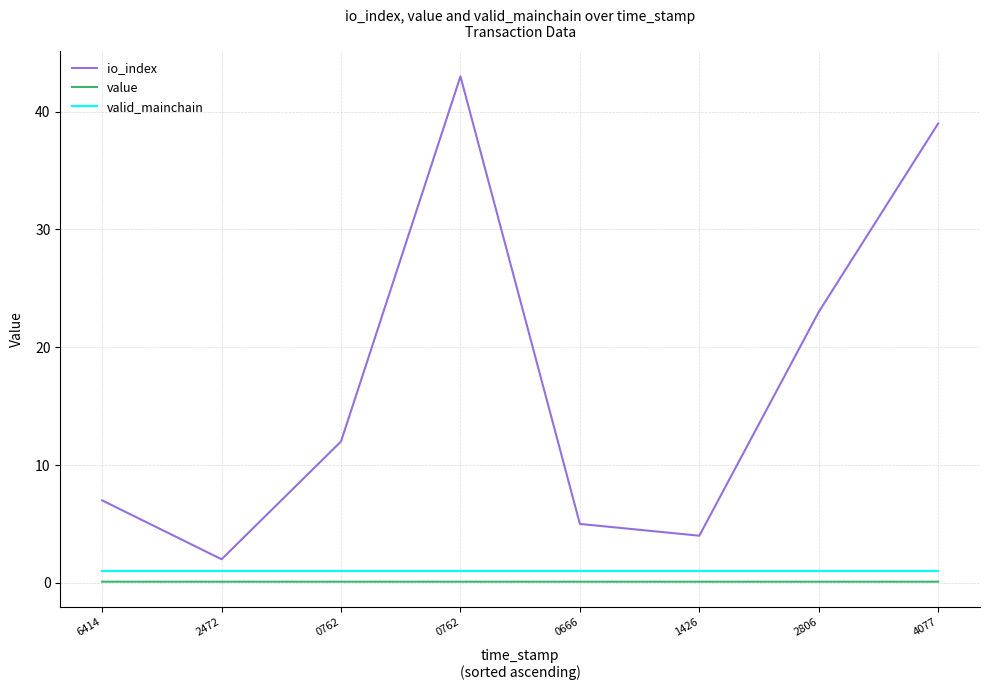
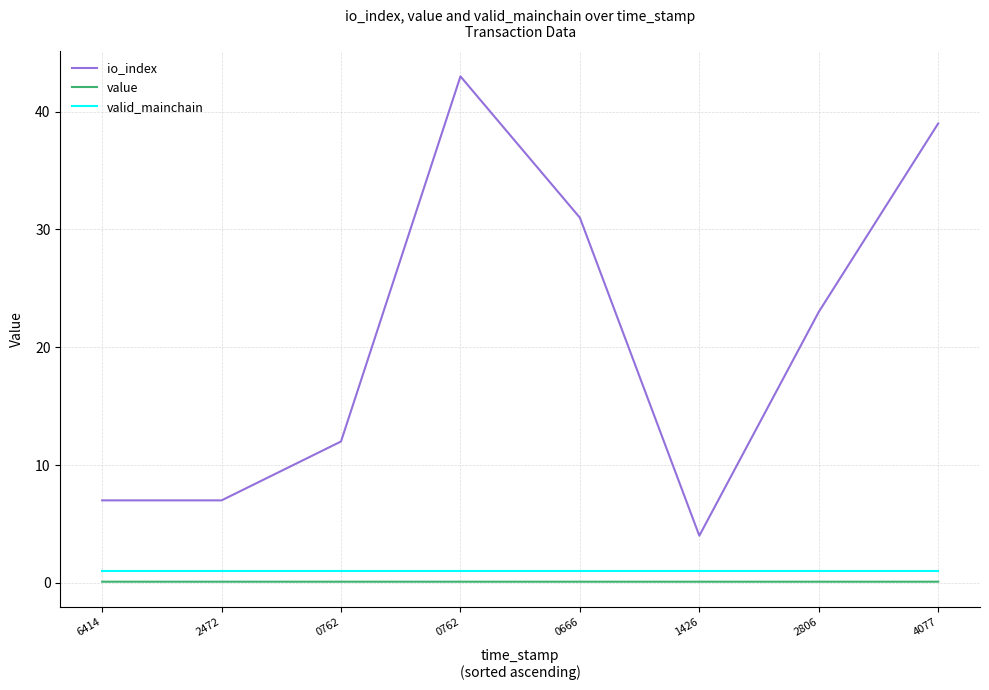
  {
    "io_index": {
      "6414": 7,
-     "2472": 2,
-     "0666": 5,
+     "2472": 7,
+     "0666": 31,
      "1426": 4,
      "2806": 23,
      "4077": 39
    },
    "value": {
      "6414": 0,
      "2472": 0,
      "0666": 0,
      "1426": 0,
      "2806": 0,
      "4077": 0
    },
    "valid_mainchain": {
      "6414": 1,
      "2472": 1,
      "0666": 1,
      "1426": 1,
      "2806": 1,
      "4077": 1
    }
  }
